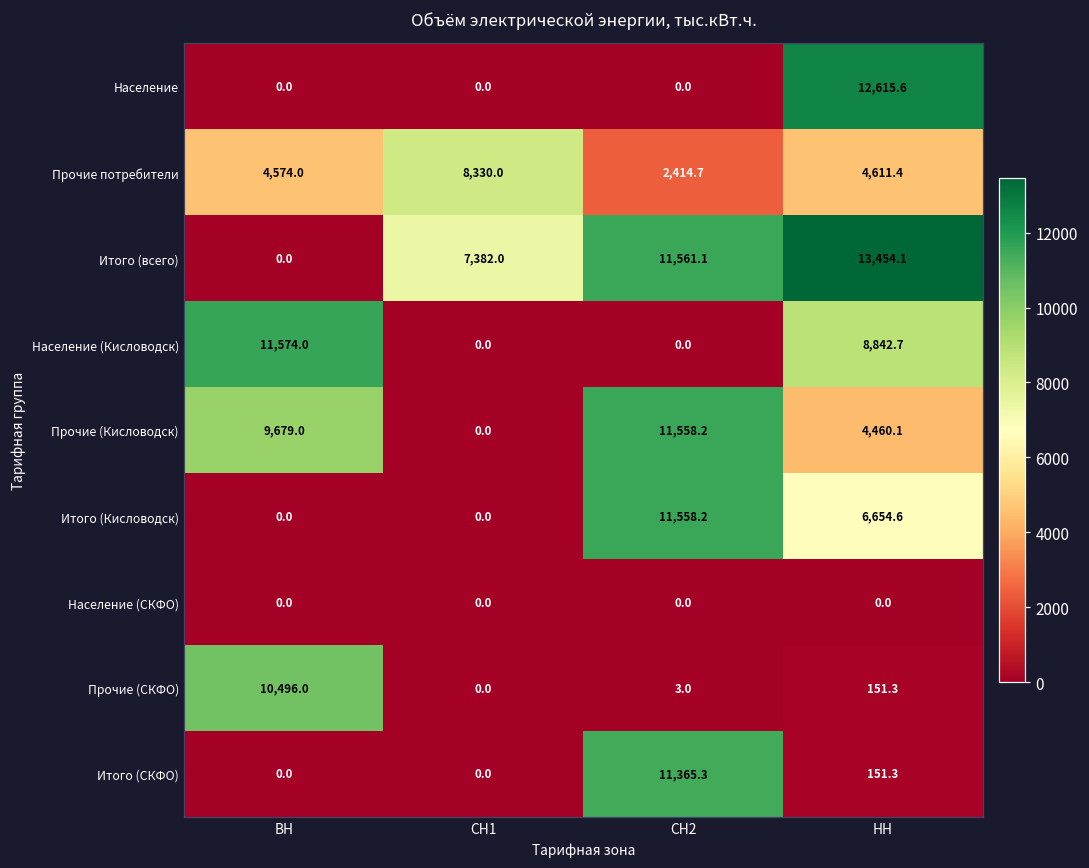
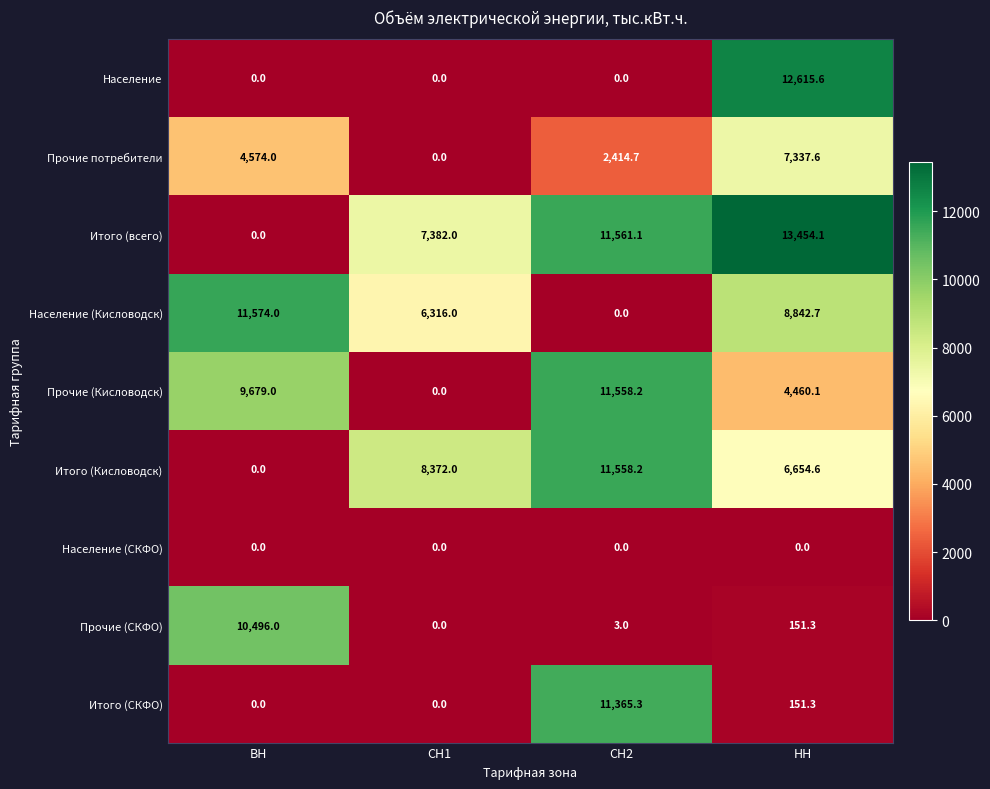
  {
    "Население": {
      "ВН": "0.0",
      "СН1": "0.0",
      "СН2": "0.0",
      "НН": "12,615.6"
    },
    "Прочие потребители": {
      "ВН": "4,574.0",
-     "СН1": "8,330.0",
+     "СН1": "0.0",
      "СН2": "2,414.7",
-     "НН": "4,611.4"
+     "НН": "7,337.6"
    },
    "Итого (всего)": {
      "ВН": "0.0",
      "СН1": "7,382.0",
      "СН2": "11,561.1",
      "НН": "13,454.1"
    },
    "Население (Кисловодск)": {
      "ВН": "11,574.0",
-     "СН1": "0.0",
+     "СН1": "6,316.0",
      "СН2": "0.0",
      "НН": "8,842.7"
    },
    "Прочие (Кисловодск)": {
      "ВН": "9,679.0",
      "СН1": "0.0",
      "СН2": "11,558.2",
      "НН": "4,460.1"
    },
    "Итого (Кисловодск)": {
      "ВН": "0.0",
-     "СН1": "0.0",
+     "СН1": "8,372.0",
      "СН2": "11,558.2",
      "НН": "6,654.6"
    },
    "Население (СКФО)": {
      "ВН": "0.0",
      "СН1": "0.0",
      "СН2": "0.0",
      "НН": "0.0"
    },
    "Прочие (СКФО)": {
      "ВН": "10,496.0",
      "СН1": "0.0",
      "СН2": "3.0",
      "НН": "151.3"
    },
    "Итого (СКФО)": {
      "ВН": "0.0",
      "СН1": "0.0",
      "СН2": "11,365.3",
      "НН": "151.3"
    }
  }
